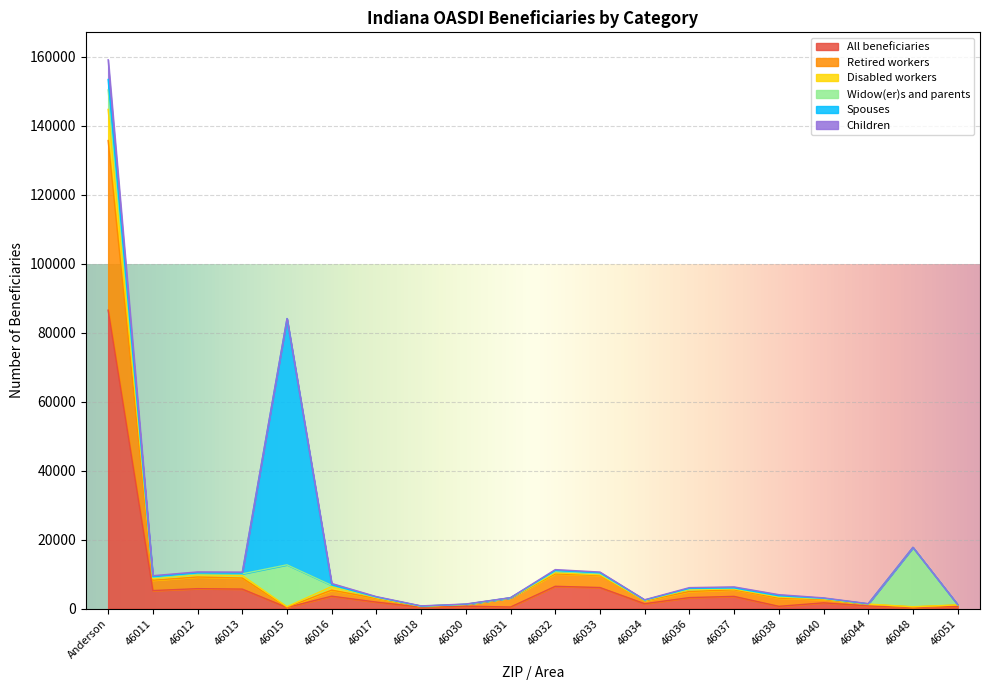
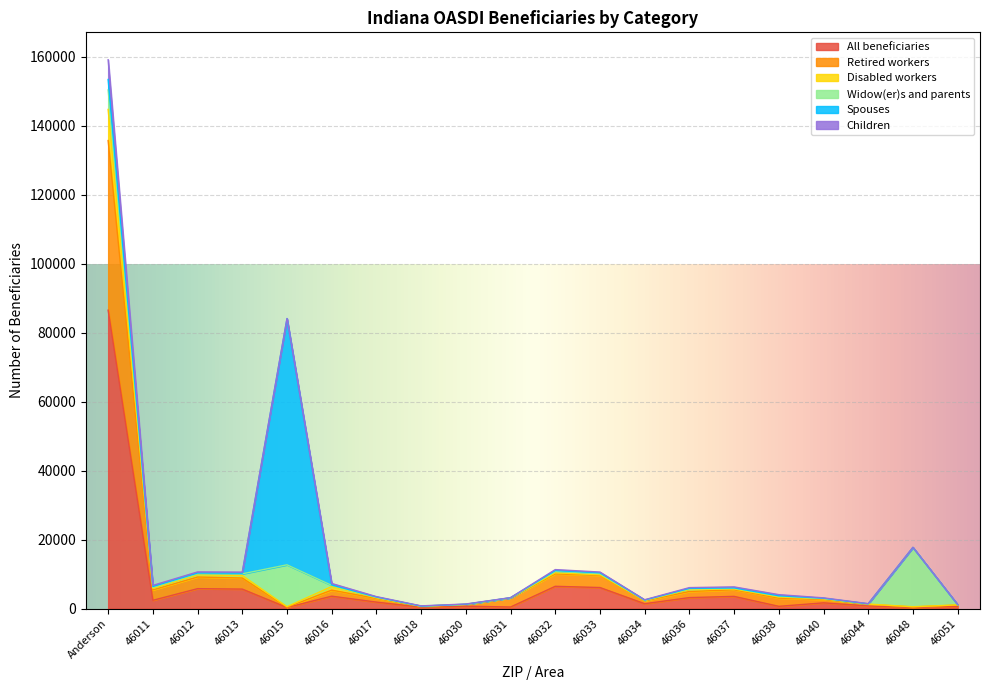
  {
    "All beneficiaries": {
      "Anderson": 86000,
-     "46011": 5000,
+     "46011": 2000,
      "46012": 6000,
      "46013": 6000,
      "46016": 4000,
      "46017": 2000,
      "46031": 0,
      "46032": 6000,
      "46033": 6000,
      "46034": 1000,
      "46036": 3000,
      "46037": 4000,
      "46038": 1000,
      "46040": 2000
    },
    "Retired workers": {
      "Anderson": 49000,
      "46016": 2000
    },
    "Disabled workers": {
      "Anderson": 9000
    },
    "Widow(er)s and parents": {
      "Anderson": 6000,
      "46015": 12000
    },
    "Spouses": {
      "Anderson": 3000
    },
    "Children": {
      "Anderson": 6000
    }
  }
